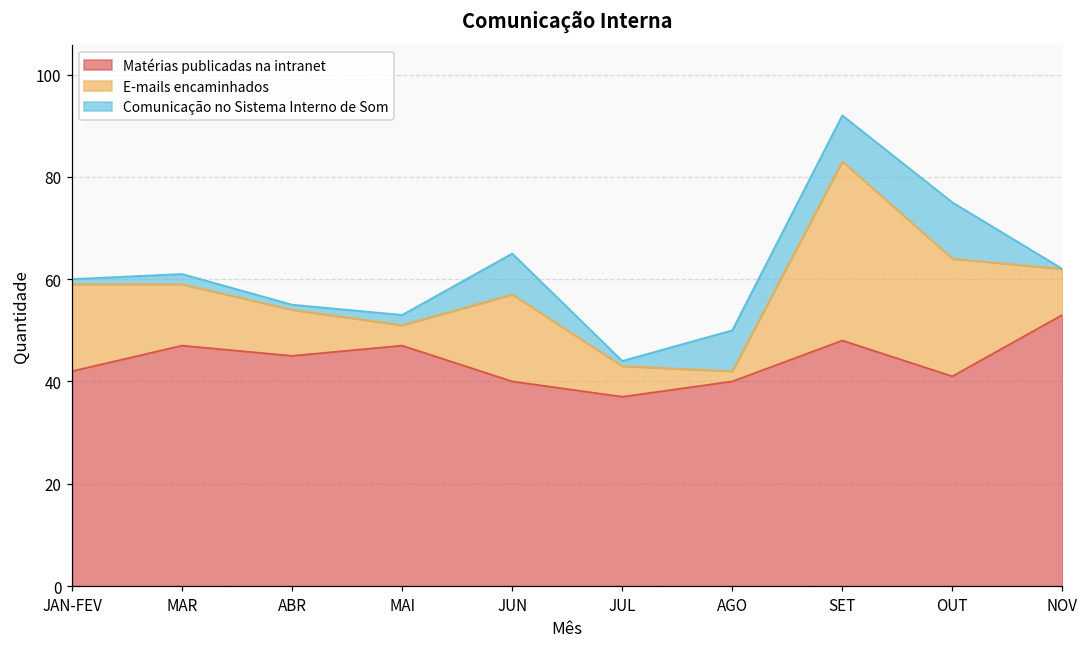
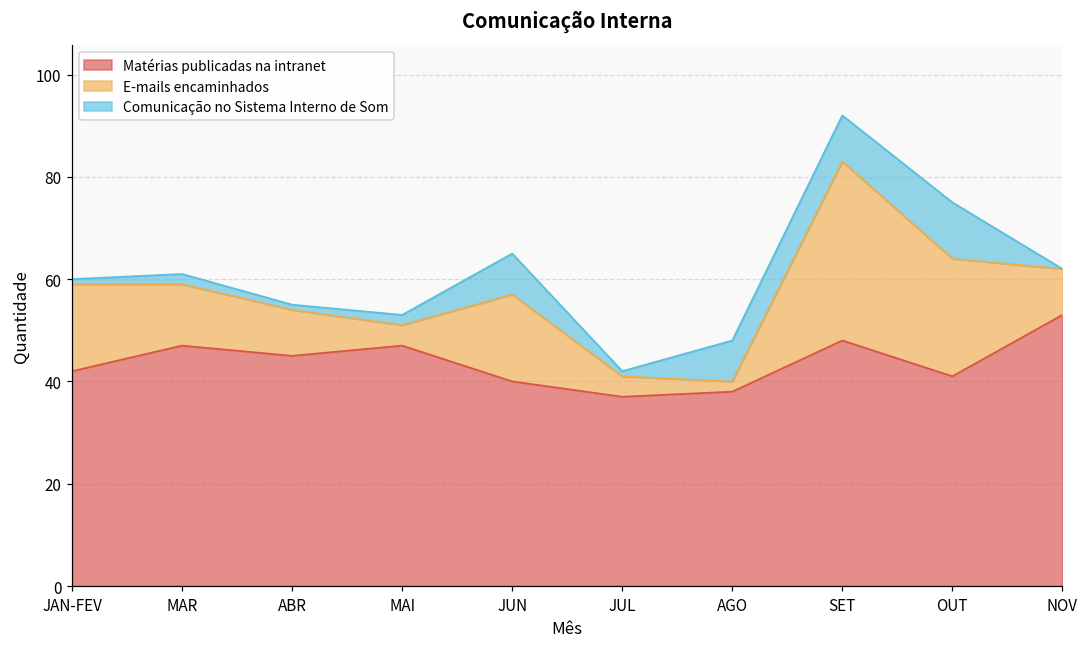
  {
    "Matérias publicadas na intranet": {
      "JAN-FEV": 42,
      "MAR": 47,
      "ABR": 45,
      "MAI": 47,
      "JUN": 40,
      "JUL": 37,
-     "AGO": 40,
+     "AGO": 38,
      "SET": 48,
      "OUT": 41,
      "NOV": 53
    },
    "E-mails encaminhados": {
      "JAN-FEV": 17,
      "MAR": 12,
      "ABR": 9,
      "MAI": 4,
      "JUN": 17,
-     "JUL": 6,
+     "JUL": 4,
      "AGO": 2,
      "SET": 35,
      "OUT": 23
    },
    "Comunicação no Sistema Interno de Som": {
      "JAN-FEV": 1,
      "MAR": 2,
      "ABR": 1,
      "MAI": 2,
      "JUN": 8,
      "JUL": 1,
      "AGO": 8,
      "SET": 9,
      "OUT": 11
    }
  }
